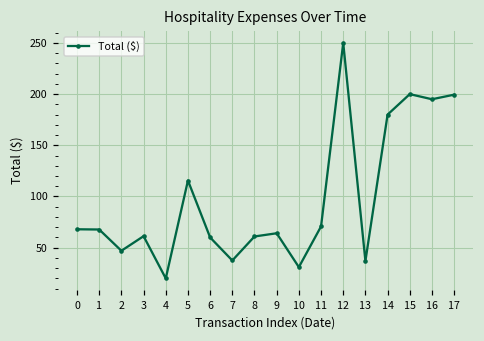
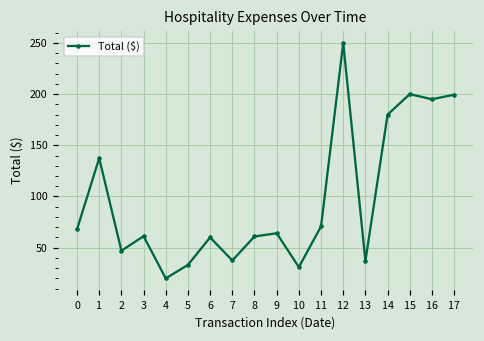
  {
    "0": 70,
-   "1": 70,
+   "1": 140,
    "2": 50,
    "3": 60,
    "4": 20,
-   "5": 120,
+   "5": 30,
    "6": 60,
    "7": 40,
    "8": 60,
    "9": 60,
    "10": 30,
    "11": 70,
    "12": 250,
    "13": 40,
    "14": 180,
    "15": 200,
    "16": 200,
    "17": 200
  }
